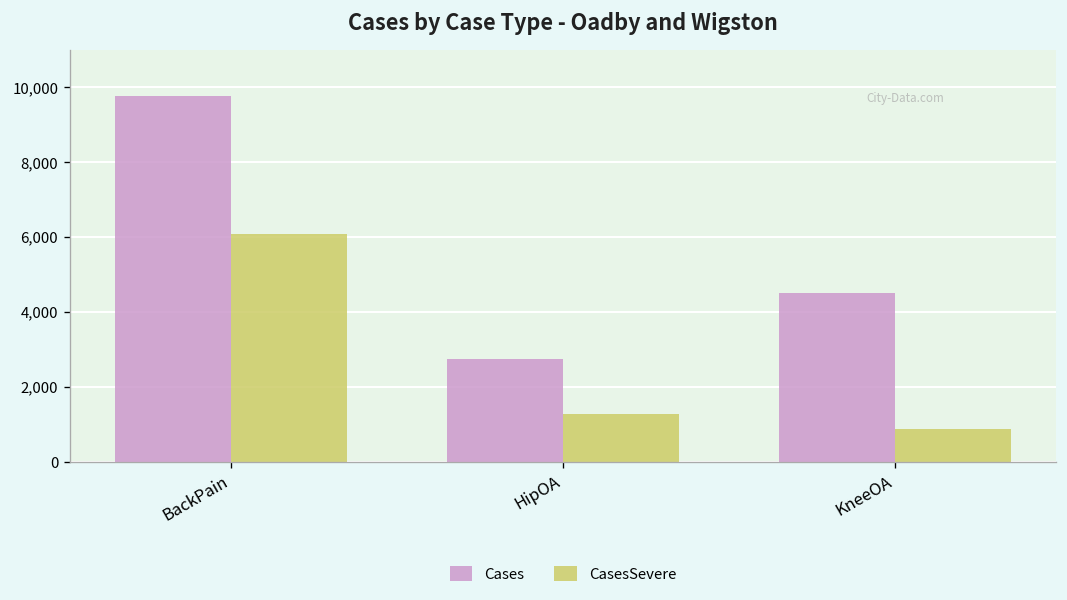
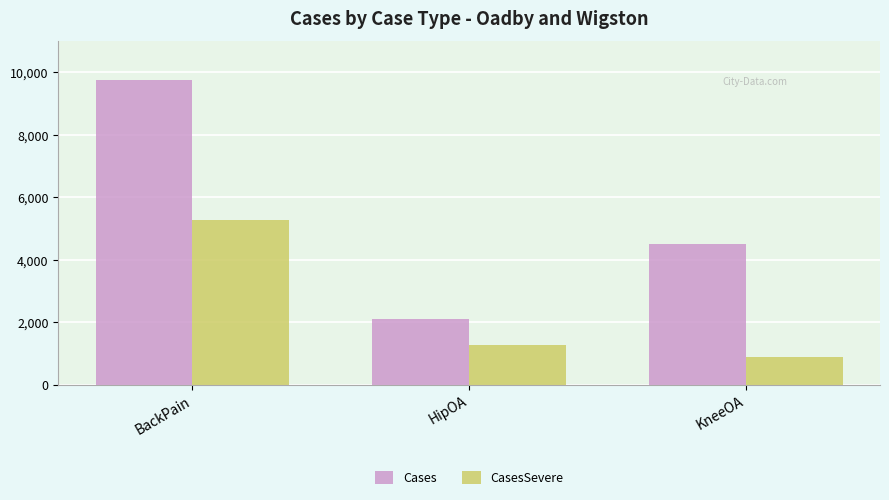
  {
    "Cases": {
      "BackPain": "9,800",
-     "HipOA": "2,700",
+     "HipOA": "2,100",
      "KneeOA": "4,500"
    },
    "CasesSevere": {
-     "BackPain": "6,100",
+     "BackPain": "5,300",
      "HipOA": "1,300",
      "KneeOA": "900"
    }
  }
